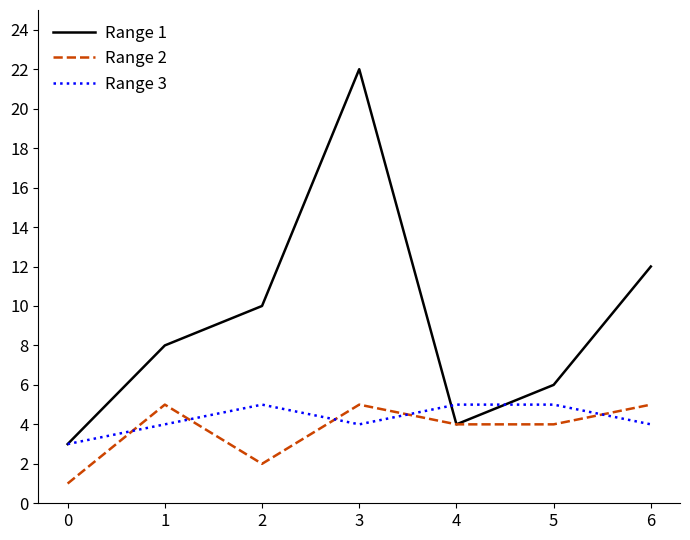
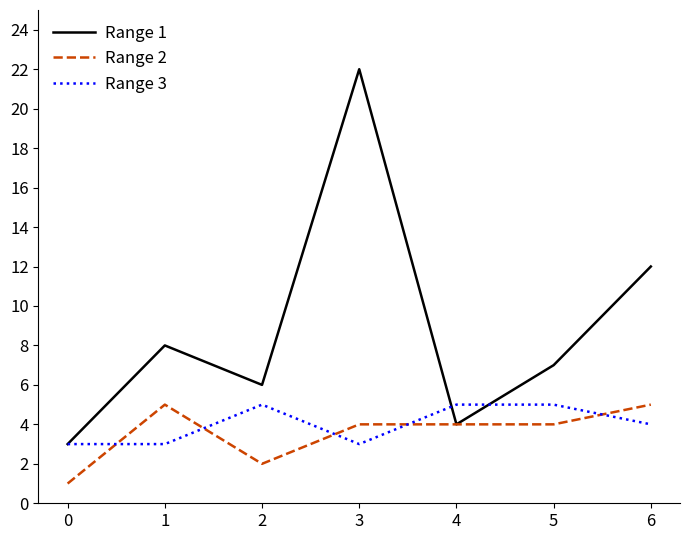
  {
    "Range 1": {
      "1": 8,
-     "2": 10,
+     "2": 6,
      "3": 22,
-     "5": 6,
+     "5": 7,
      "6": 12
    },
    "Range 2": {
      "0": 1,
      "1": 5,
      "2": 2,
-     "3": 5,
+     "3": 4,
      "5": 4,
      "6": 5
    },
    "Range 3": {
-     "1": 4,
+     "1": 3,
      "2": 5,
-     "3": 4,
+     "3": 3,
      "4": 5,
      "5": 5,
      "6": 4
    }
  }
